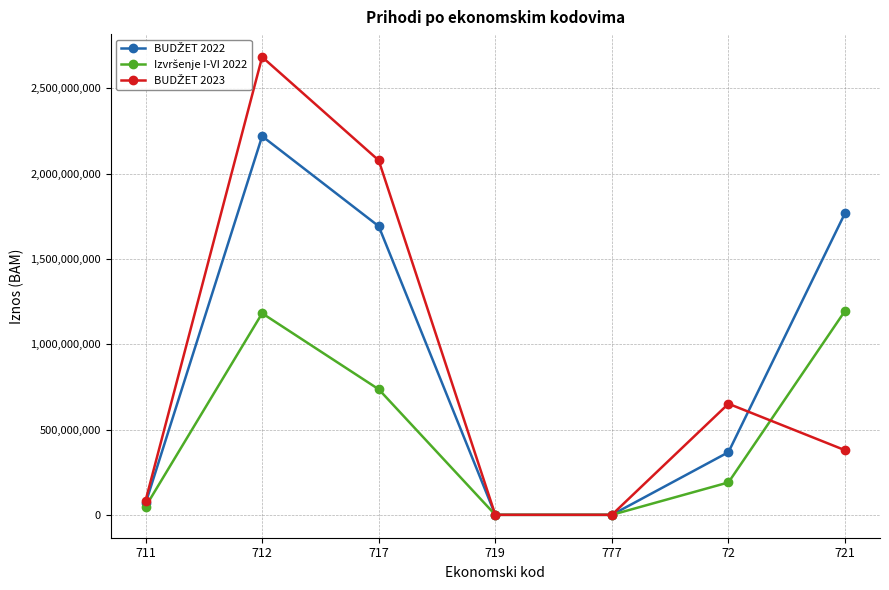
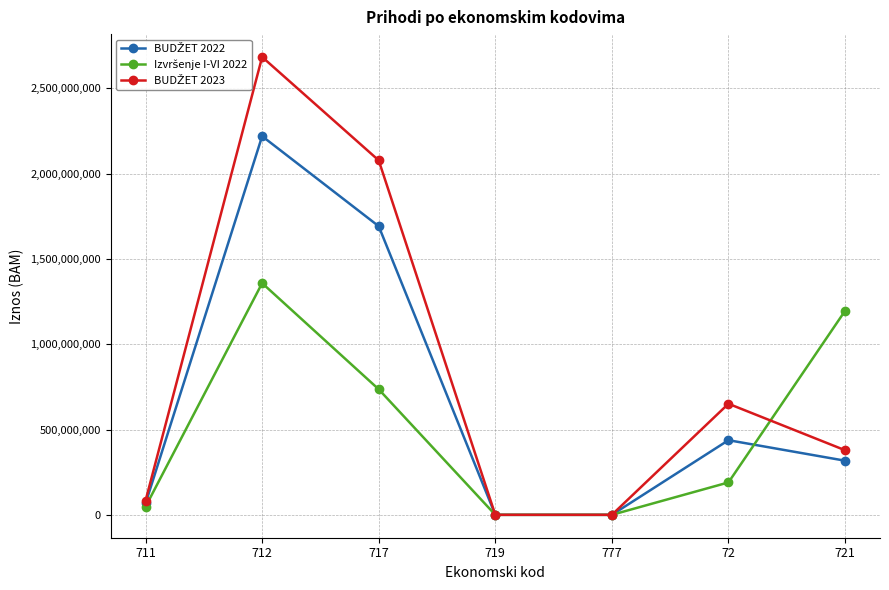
  {
    "BUDŽET 2022": {
      "711": "70,000,000",
      "712": "2,220,000,000",
      "717": "1,690,000,000",
-     "72": "370,000,000",
-     "721": "1,770,000,000"
+     "72": "440,000,000",
+     "721": "320,000,000"
    },
    "Izvršenje I-VI 2022": {
      "711": "50,000,000",
-     "712": "1,180,000,000",
+     "712": "1,360,000,000",
      "717": "740,000,000",
      "72": "190,000,000",
      "721": "1,200,000,000"
    },
    "BUDŽET 2023": {
      "711": "80,000,000",
      "712": "2,680,000,000",
      "717": "2,080,000,000",
      "72": "650,000,000",
      "721": "380,000,000"
    }
  }
